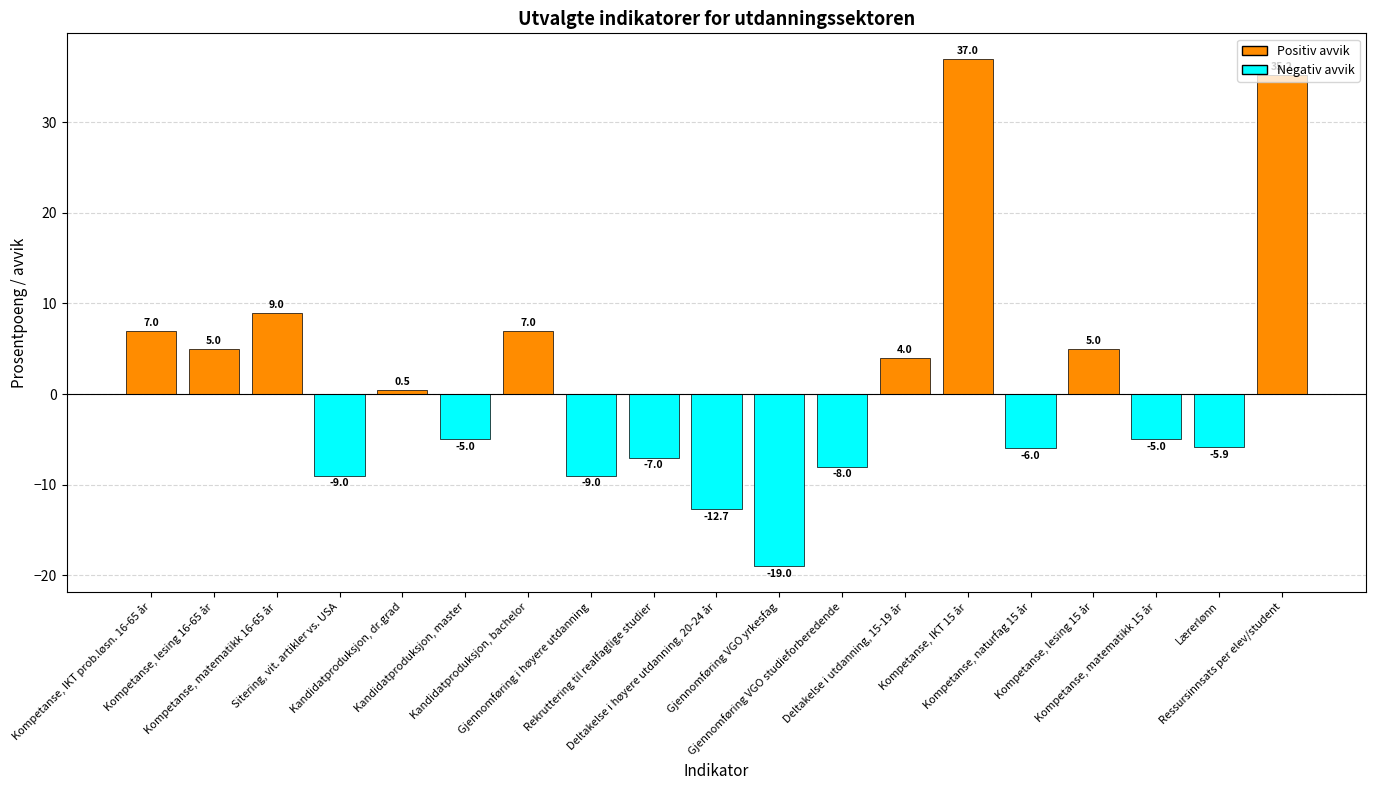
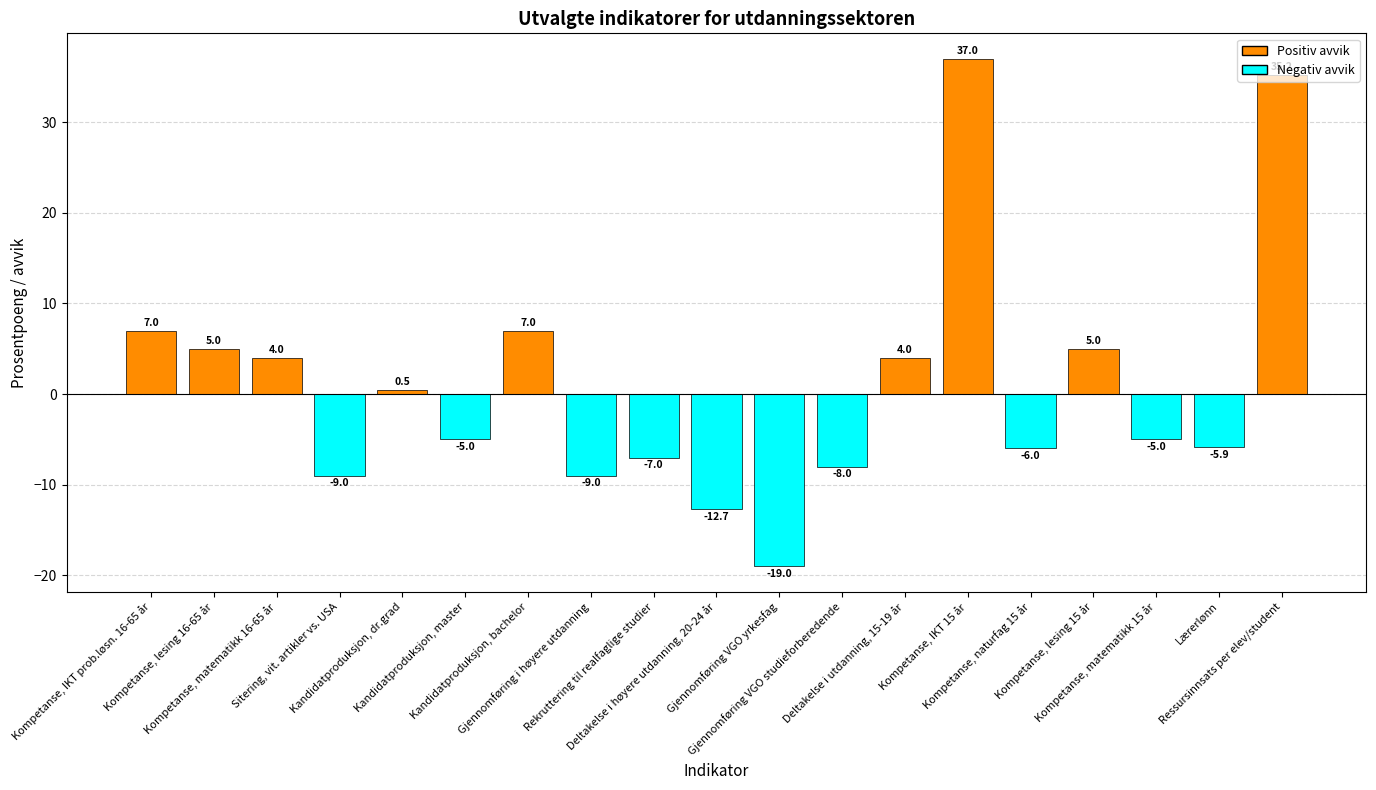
  {
    "Kompetanse, IKT prob.løsn. 16-65 år": 7.0,
    "Kompetanse, lesing 16-65 år": 5.0,
-   "Kompetanse, matematikk 16-65 år": 9.0,
+   "Kompetanse, matematikk 16-65 år": 4.0,
    "Sitering, vit. artikler vs. USA": -9.0,
    "Kandidatproduksjon, dr.grad": 0.5,
    "Kandidatproduksjon, master": -5.0,
    "Kandidatproduksjon, bachelor": 7.0,
    "Gjennomføring i høyere utdanning": -9.0,
    "Rekruttering til realfaglige studier": -7.0,
    "Deltakelse i høyere utdanning, 20-24 år": -12.7,
    "Gjennomføring VGO yrkesfag": -19.0,
    "Gjennomføring VGO studieforberedende": -8.0,
    "Deltakelse i utdanning, 15-19 år": 4.0,
    "Kompetanse, IKT 15 år": 37.0,
    "Kompetanse, naturfag 15 år": -6.0,
    "Kompetanse, lesing 15 år": 5.0,
    "Kompetanse, matematikk 15 år": -5.0,
    "Lærerlønn": -5.9
  }
